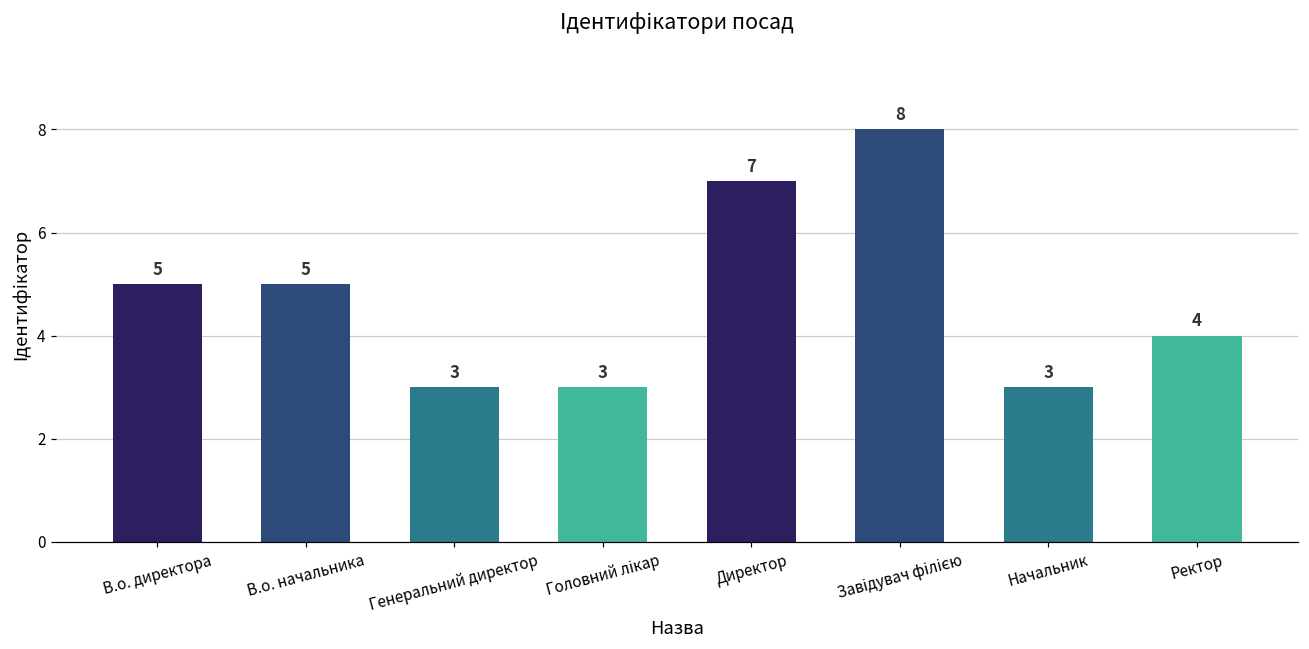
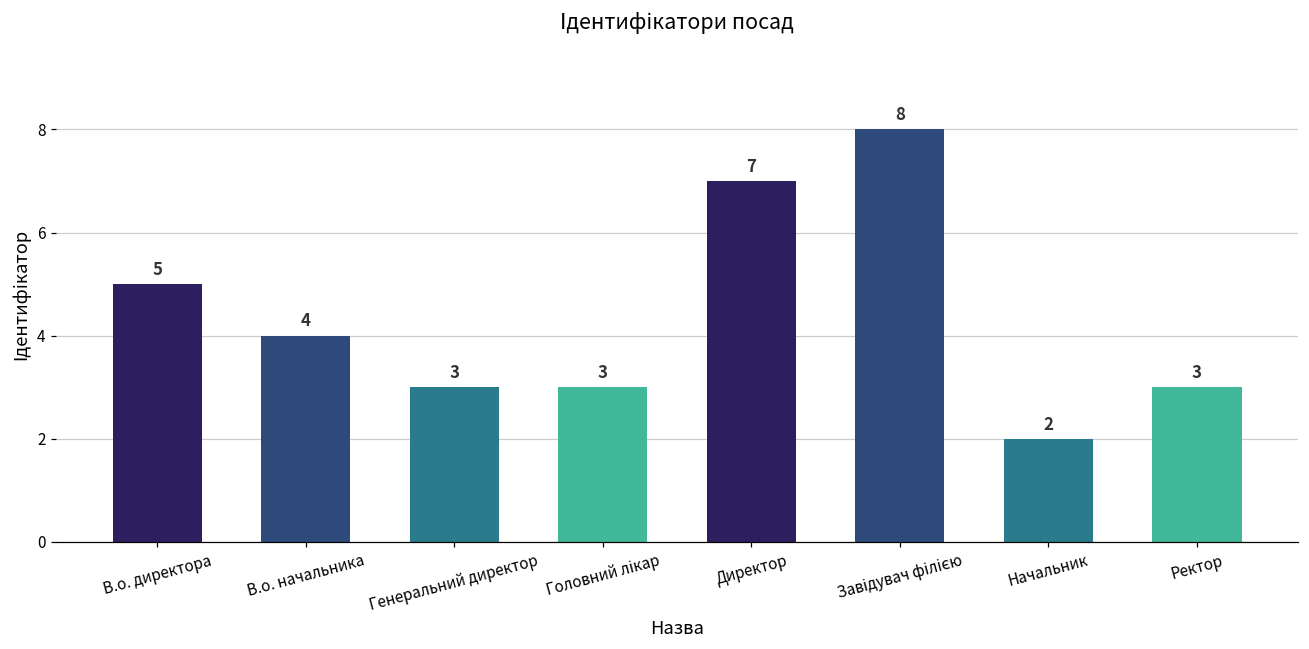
  {
    "В.о. директора": 5,
-   "В.о. начальника": 5,
+   "В.о. начальника": 4,
    "Генеральний директор": 3,
    "Головний лікар": 3,
    "Директор": 7,
    "Завідувач філією": 8,
-   "Начальник": 3,
-   "Ректор": 4
+   "Начальник": 2,
+   "Ректор": 3
  }
